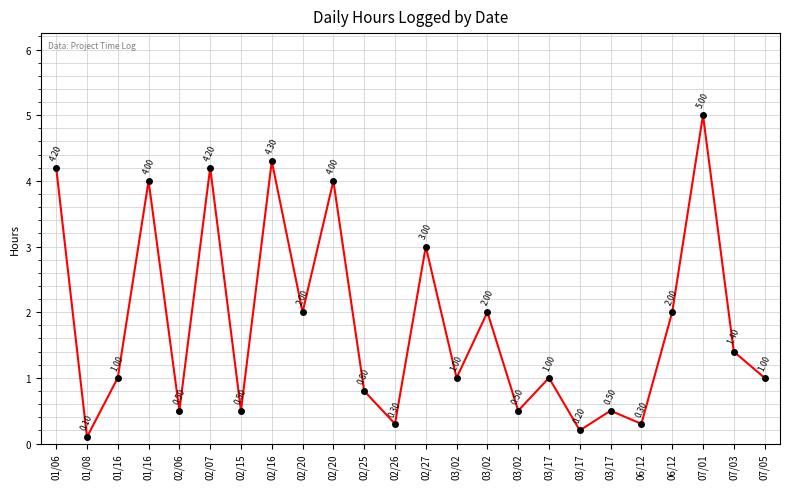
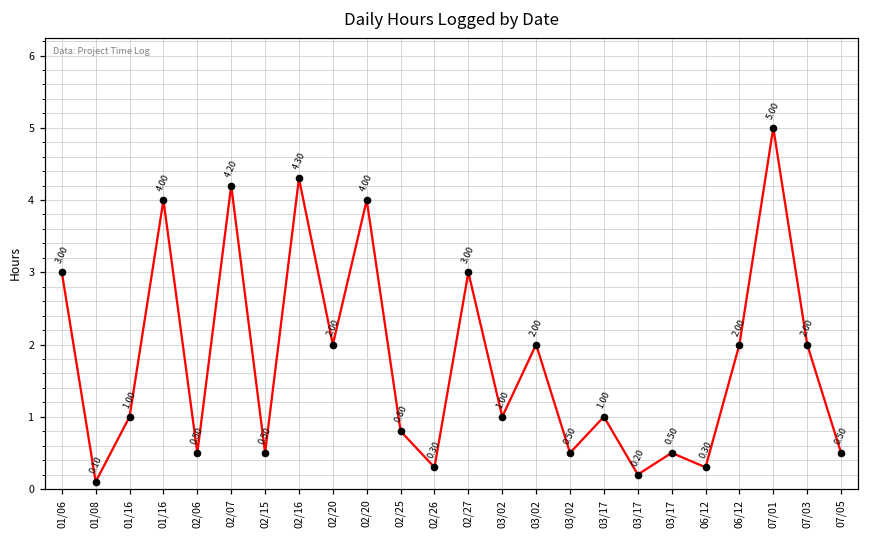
  {
-   "01/06": 4.20,
+   "01/06": 3.00,
    "01/08": 0.10,
    "02/06": 0.50,
    "02/07": 4.20,
    "02/15": 0.50,
    "02/16": 4.30,
    "02/25": 0.80,
    "02/26": 0.30,
    "02/27": 3.00,
    "07/01": 5.00,
-   "07/03": 1.40,
-   "07/05": 1.00
+   "07/03": 2.00,
+   "07/05": 0.50
  }
